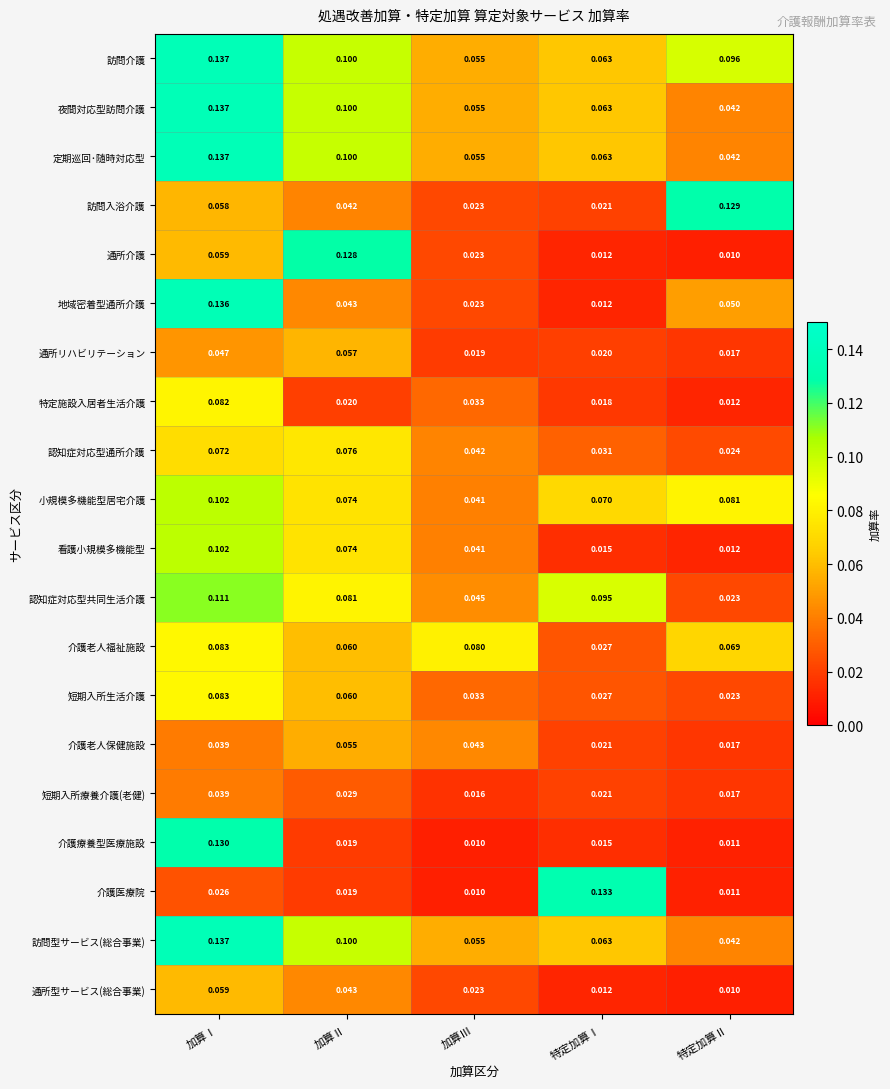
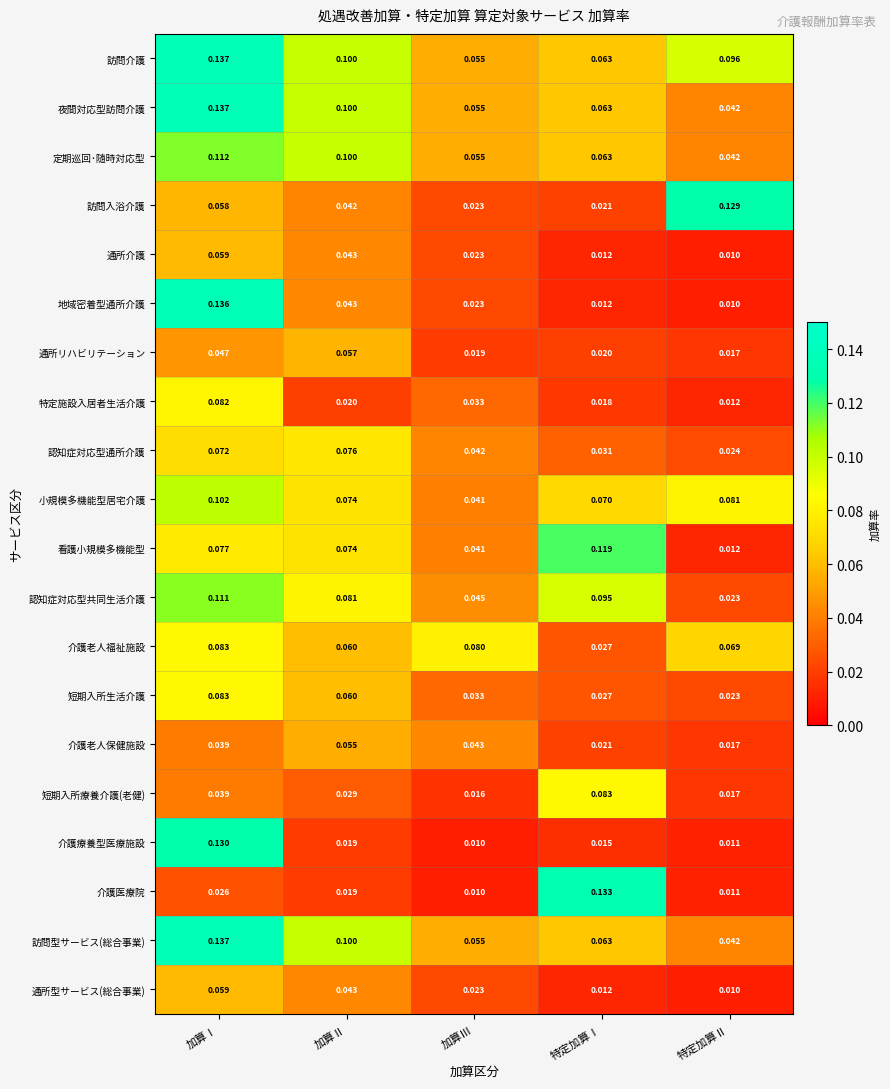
  {
    "訪問介護": {
      "加算Ⅰ": 0.137,
      "加算Ⅱ": 0.100,
      "加算Ⅲ": 0.055,
      "特定加算Ⅰ": 0.063,
      "特定加算Ⅱ": 0.096
    },
    "夜間対応型訪問介護": {
      "加算Ⅰ": 0.137,
      "加算Ⅱ": 0.100,
      "加算Ⅲ": 0.055,
      "特定加算Ⅰ": 0.063,
      "特定加算Ⅱ": 0.042
    },
    "定期巡回･随時対応型": {
-     "加算Ⅰ": 0.137,
+     "加算Ⅰ": 0.112,
      "加算Ⅱ": 0.100,
      "加算Ⅲ": 0.055,
      "特定加算Ⅰ": 0.063,
      "特定加算Ⅱ": 0.042
    },
    "訪問入浴介護": {
      "加算Ⅰ": 0.058,
      "加算Ⅱ": 0.042,
      "加算Ⅲ": 0.023,
      "特定加算Ⅰ": 0.021,
      "特定加算Ⅱ": 0.129
    },
    "通所介護": {
      "加算Ⅰ": 0.059,
-     "加算Ⅱ": 0.128,
+     "加算Ⅱ": 0.043,
      "加算Ⅲ": 0.023,
      "特定加算Ⅰ": 0.012,
      "特定加算Ⅱ": 0.010
    },
    "地域密着型通所介護": {
      "加算Ⅰ": 0.136,
      "加算Ⅱ": 0.043,
      "加算Ⅲ": 0.023,
      "特定加算Ⅰ": 0.012,
-     "特定加算Ⅱ": 0.050
+     "特定加算Ⅱ": 0.010
    },
    "通所リハビリテーション": {
      "加算Ⅰ": 0.047,
      "加算Ⅱ": 0.057,
      "加算Ⅲ": 0.019,
      "特定加算Ⅰ": 0.020,
      "特定加算Ⅱ": 0.017
    },
    "特定施設入居者生活介護": {
      "加算Ⅰ": 0.082,
      "加算Ⅱ": 0.020,
      "加算Ⅲ": 0.033,
      "特定加算Ⅰ": 0.018,
      "特定加算Ⅱ": 0.012
    },
    "認知症対応型通所介護": {
      "加算Ⅰ": 0.072,
      "加算Ⅱ": 0.076,
      "加算Ⅲ": 0.042,
      "特定加算Ⅰ": 0.031,
      "特定加算Ⅱ": 0.024
    },
    "小規模多機能型居宅介護": {
      "加算Ⅰ": 0.102,
      "加算Ⅱ": 0.074,
      "加算Ⅲ": 0.041,
      "特定加算Ⅰ": 0.070,
      "特定加算Ⅱ": 0.081
    },
    "看護小規模多機能型": {
-     "加算Ⅰ": 0.102,
+     "加算Ⅰ": 0.077,
      "加算Ⅱ": 0.074,
      "加算Ⅲ": 0.041,
-     "特定加算Ⅰ": 0.015,
+     "特定加算Ⅰ": 0.119,
      "特定加算Ⅱ": 0.012
    },
    "認知症対応型共同生活介護": {
      "加算Ⅰ": 0.111,
      "加算Ⅱ": 0.081,
      "加算Ⅲ": 0.045,
      "特定加算Ⅰ": 0.095,
      "特定加算Ⅱ": 0.023
    },
    "介護老人福祉施設": {
      "加算Ⅰ": 0.083,
      "加算Ⅱ": 0.060,
      "加算Ⅲ": 0.080,
      "特定加算Ⅰ": 0.027,
      "特定加算Ⅱ": 0.069
    },
    "短期入所生活介護": {
      "加算Ⅰ": 0.083,
      "加算Ⅱ": 0.060,
      "加算Ⅲ": 0.033,
      "特定加算Ⅰ": 0.027,
      "特定加算Ⅱ": 0.023
    },
    "介護老人保健施設": {
      "加算Ⅰ": 0.039,
      "加算Ⅱ": 0.055,
      "加算Ⅲ": 0.043,
      "特定加算Ⅰ": 0.021,
      "特定加算Ⅱ": 0.017
    },
    "短期入所療養介護(老健)": {
      "加算Ⅰ": 0.039,
      "加算Ⅱ": 0.029,
      "加算Ⅲ": 0.016,
-     "特定加算Ⅰ": 0.021,
+     "特定加算Ⅰ": 0.083,
      "特定加算Ⅱ": 0.017
    },
    "介護療養型医療施設": {
      "加算Ⅰ": 0.130,
      "加算Ⅱ": 0.019,
      "加算Ⅲ": 0.010,
      "特定加算Ⅰ": 0.015,
      "特定加算Ⅱ": 0.011
    },
    "介護医療院": {
      "加算Ⅰ": 0.026,
      "加算Ⅱ": 0.019,
      "加算Ⅲ": 0.010,
      "特定加算Ⅰ": 0.133,
      "特定加算Ⅱ": 0.011
    },
    "訪問型サービス(総合事業)": {
      "加算Ⅰ": 0.137,
      "加算Ⅱ": 0.100,
      "加算Ⅲ": 0.055,
      "特定加算Ⅰ": 0.063,
      "特定加算Ⅱ": 0.042
    },
    "通所型サービス(総合事業)": {
      "加算Ⅰ": 0.059,
      "加算Ⅱ": 0.043,
      "加算Ⅲ": 0.023,
      "特定加算Ⅰ": 0.012,
      "特定加算Ⅱ": 0.010
    }
  }
